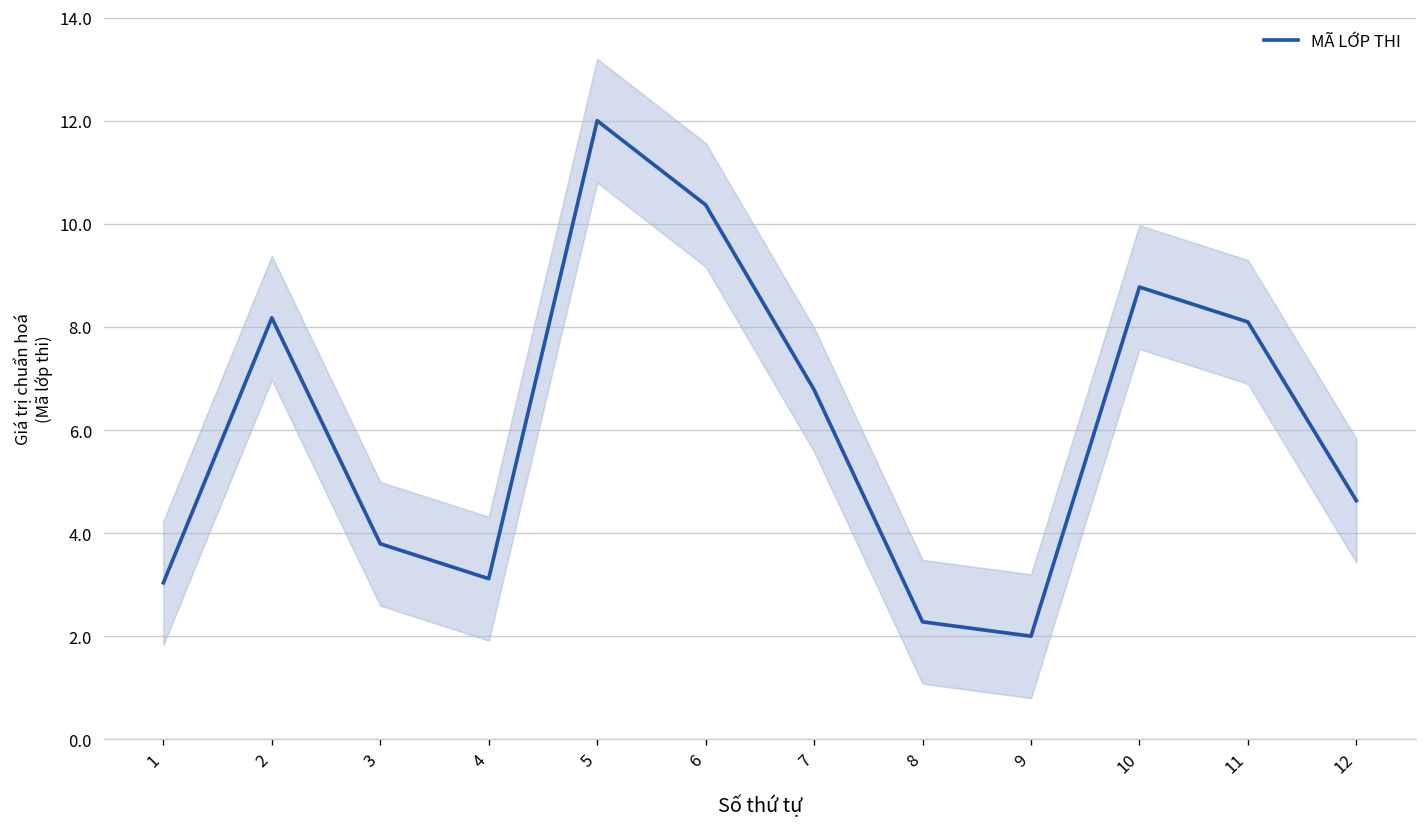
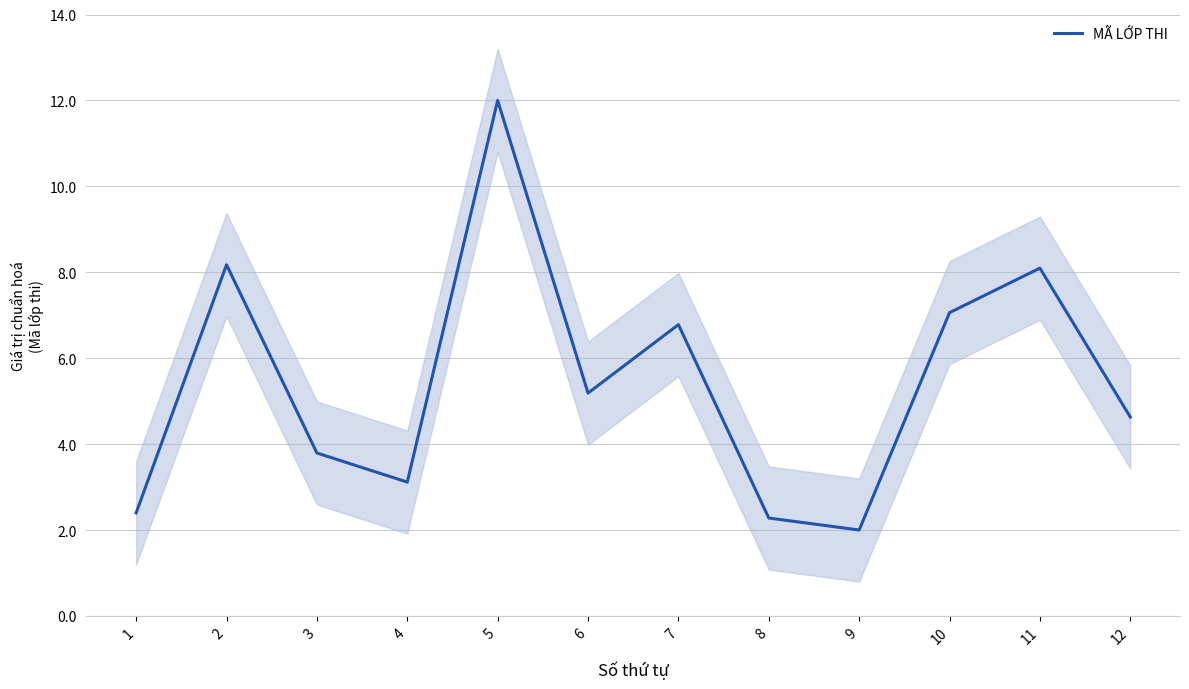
  {
    "MÃ LỚP THI": {
-     "1": 3.0,
+     "1": 2.4,
      "2": 8.2,
      "3": 3.8,
      "4": 3.1,
      "5": 12.0,
-     "6": 10.4,
+     "6": 5.2,
      "7": 6.8,
      "8": 2.3,
      "9": 2.0,
-     "10": 8.8,
+     "10": 7.1,
      "11": 8.1,
      "12": 4.6
    }
  }
